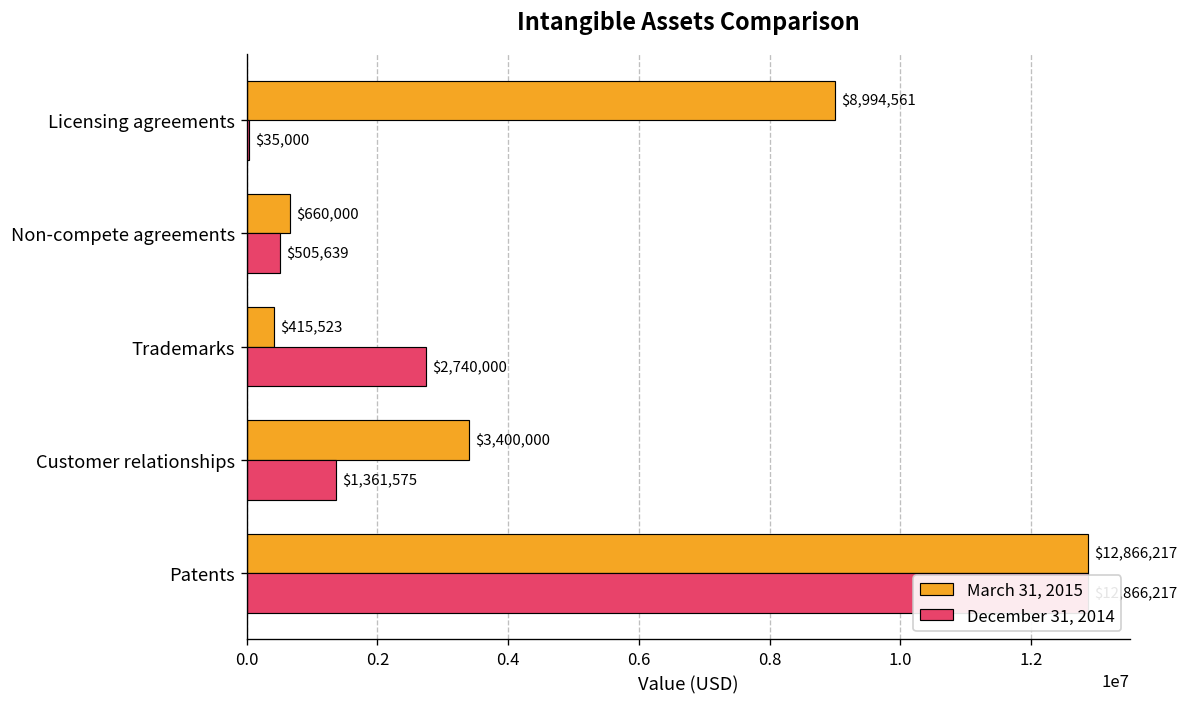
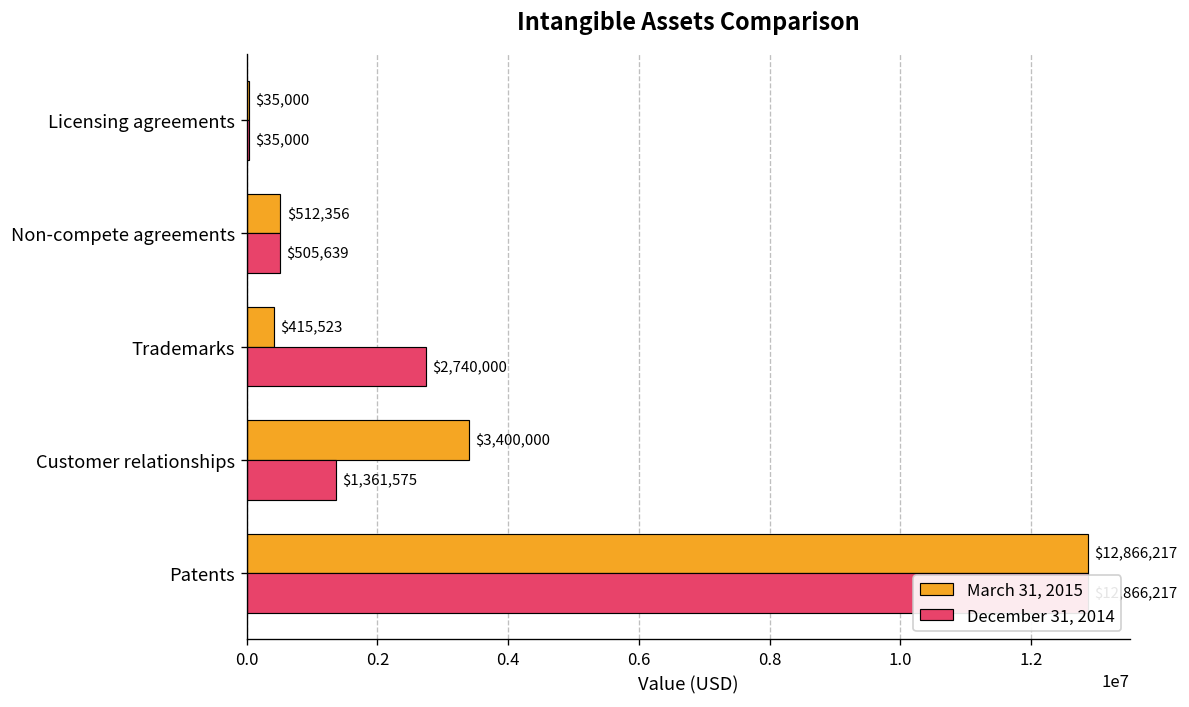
  {
    "March 31, 2015": {
-     "Licensing agreements": "$8,994,561",
-     "Non-compete agreements": "$660,000",
+     "Licensing agreements": "$35,000",
+     "Non-compete agreements": "$512,356",
      "Trademarks": "$415,523",
      "Customer relationships": "$3,400,000",
      "Patents": "$12,866,217"
    },
    "December 31, 2014": {
      "Licensing agreements": "$35,000",
      "Non-compete agreements": "$505,639",
      "Trademarks": "$2,740,000",
      "Customer relationships": "$1,361,575"
    }
  }
